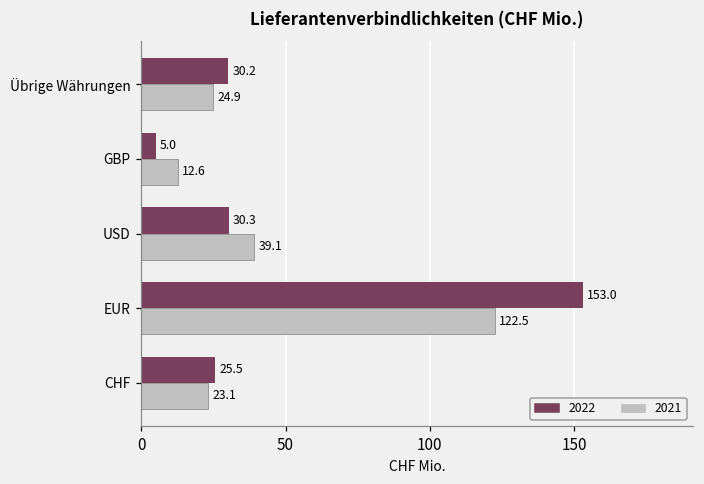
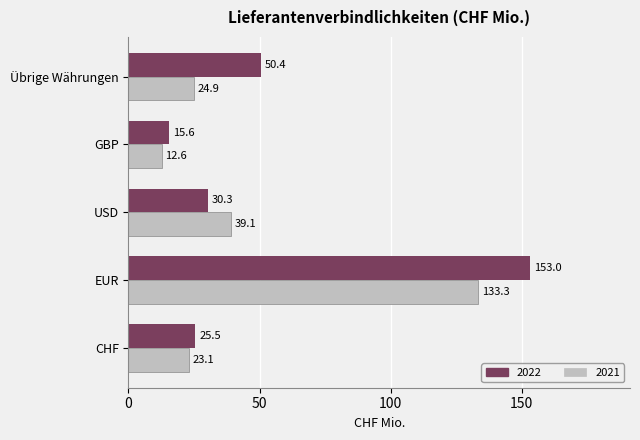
  {
    "2022": {
-     "Übrige Währungen": 30.2,
-     "GBP": 5.0,
+     "Übrige Währungen": 50.4,
+     "GBP": 15.6,
      "USD": 30.3,
      "EUR": 153.0,
      "CHF": 25.5
    },
    "2021": {
      "Übrige Währungen": 24.9,
      "GBP": 12.6,
      "USD": 39.1,
-     "EUR": 122.5,
+     "EUR": 133.3,
      "CHF": 23.1
    }
  }
